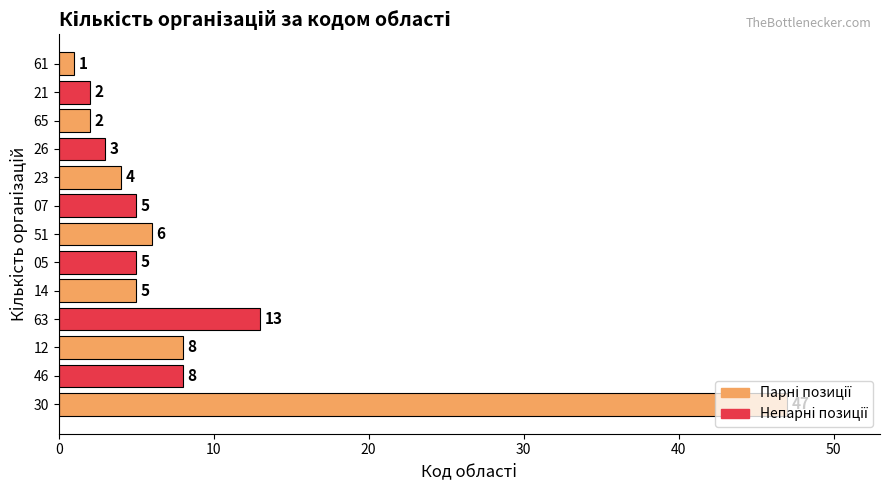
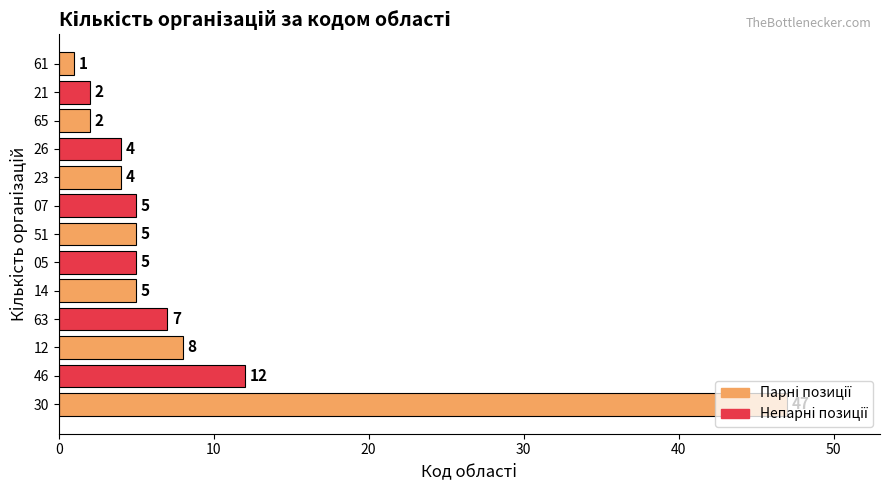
  {
    "61": 1,
    "21": 2,
    "65": 2,
-   "26": 3,
+   "26": 4,
    "23": 4,
    "07": 5,
-   "51": 6,
+   "51": 5,
    "05": 5,
    "14": 5,
-   "63": 13,
+   "63": 7,
    "12": 8,
-   "46": 8
+   "46": 12
  }
